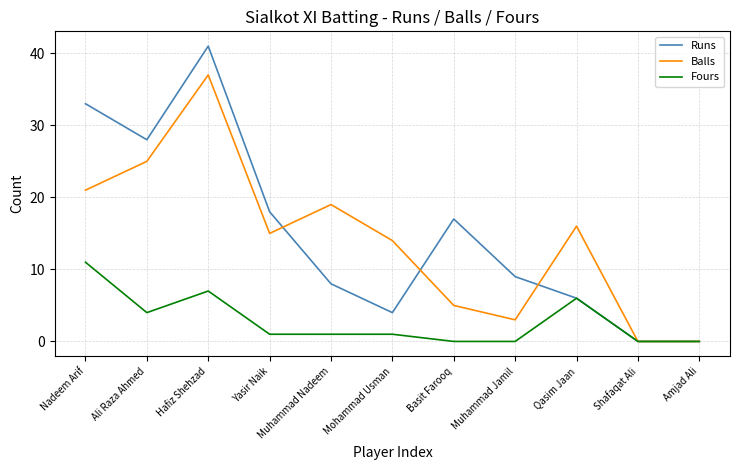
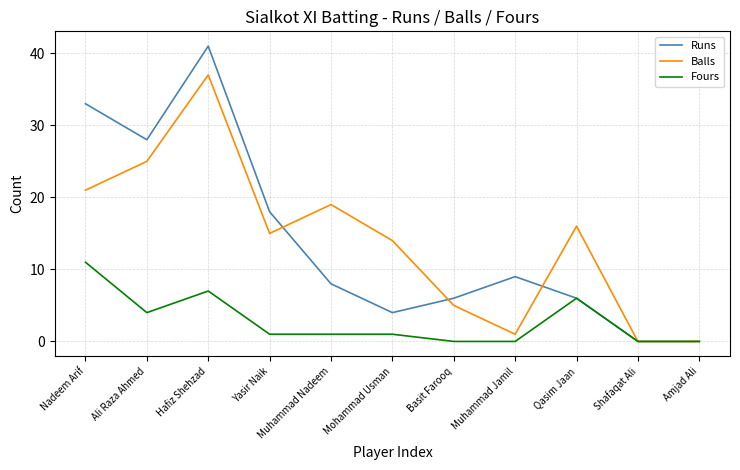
  {
    "Runs": {
      "Nadeem Arif": 33,
      "Ali Raza Ahmed": 28,
      "Hafiz Shehzad": 41,
      "Yasir Naik": 18,
      "Muhammad Nadeem": 8,
      "Mohammad Usman": 4,
-     "Basit Farooq": 17,
+     "Basit Farooq": 6,
      "Muhammad Jamil": 9
    },
    "Balls": {
      "Nadeem Arif": 21,
      "Ali Raza Ahmed": 25,
      "Hafiz Shehzad": 37,
      "Yasir Naik": 15,
      "Muhammad Nadeem": 19,
      "Mohammad Usman": 14,
      "Basit Farooq": 5,
-     "Muhammad Jamil": 3,
+     "Muhammad Jamil": 1,
      "Qasim Jaan": 16
    },
    "Fours": {
      "Nadeem Arif": 11,
      "Ali Raza Ahmed": 4,
      "Hafiz Shehzad": 7,
      "Yasir Naik": 1,
      "Muhammad Nadeem": 1,
      "Mohammad Usman": 1,
      "Basit Farooq": 0,
      "Muhammad Jamil": 0
    }
  }
